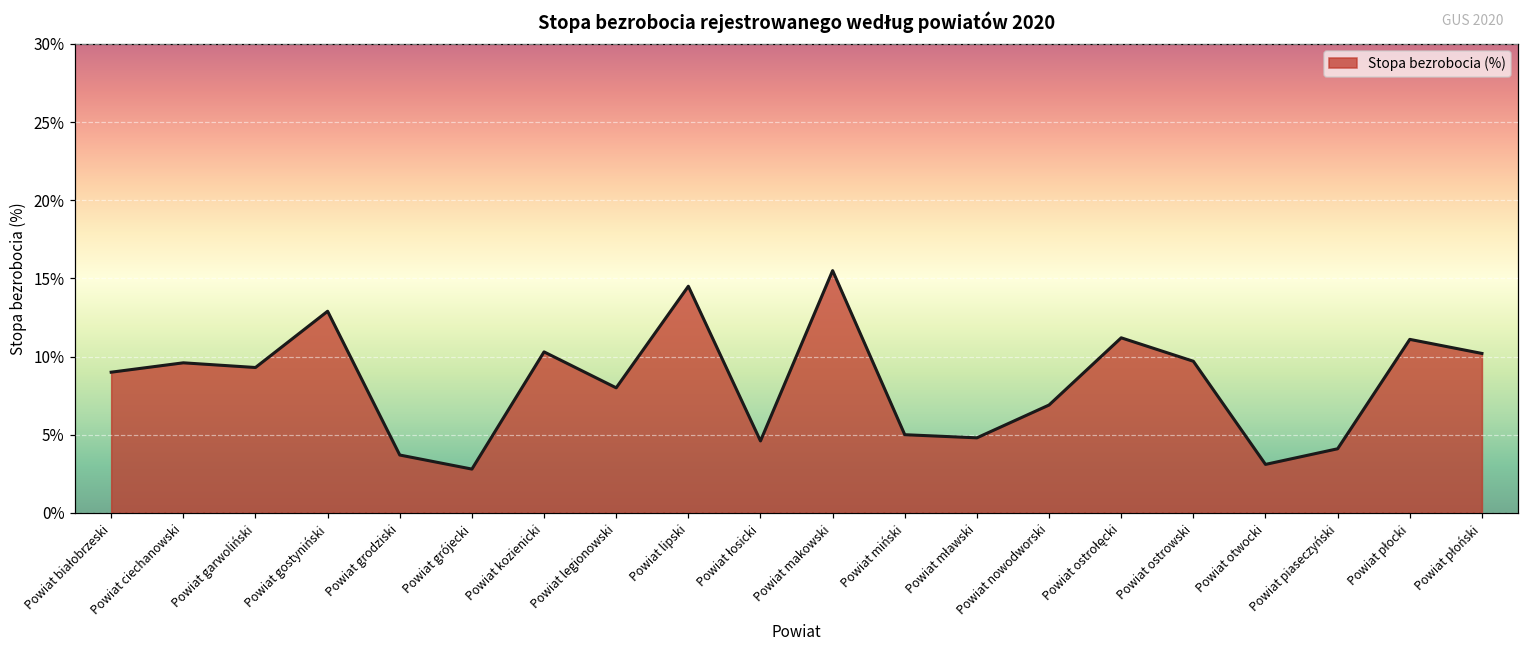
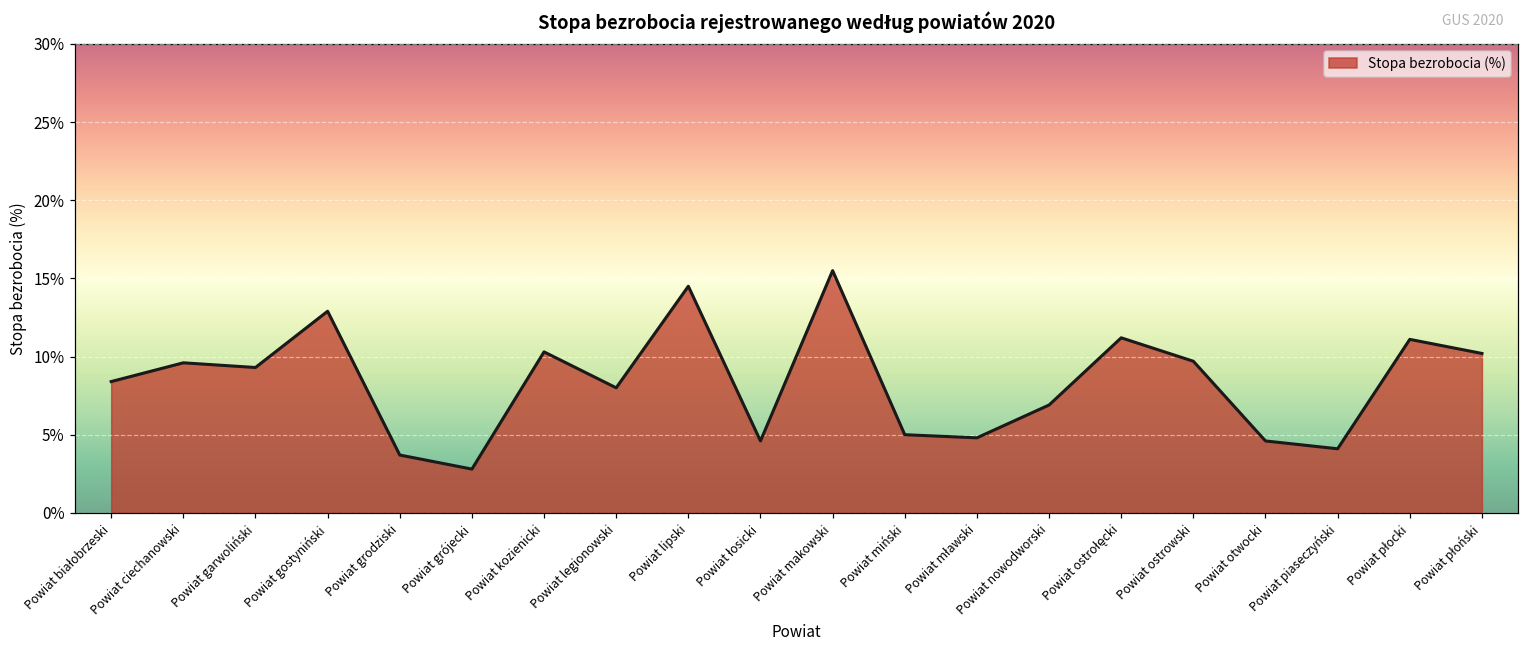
  {
-   "Powiat białobrzeski": "9.0%",
+   "Powiat białobrzeski": "8.4%",
    "Powiat ciechanowski": "9.6%",
    "Powiat garwoliński": "9.3%",
    "Powiat gostyniński": "12.9%",
    "Powiat grodziski": "3.7%",
    "Powiat grójecki": "2.8%",
    "Powiat kozienicki": "10.3%",
    "Powiat legionowski": "8.0%",
    "Powiat lipski": "14.5%",
    "Powiat łosicki": "4.6%",
    "Powiat makowski": "15.5%",
    "Powiat miński": "5.0%",
    "Powiat mławski": "4.8%",
    "Powiat nowodworski": "6.9%",
    "Powiat ostrołęcki": "11.2%",
    "Powiat ostrowski": "9.7%",
-   "Powiat otwocki": "3.1%",
+   "Powiat otwocki": "4.6%",
    "Powiat piaseczyński": "4.1%",
    "Powiat płocki": "11.1%",
    "Powiat płoński": "10.2%"
  }
